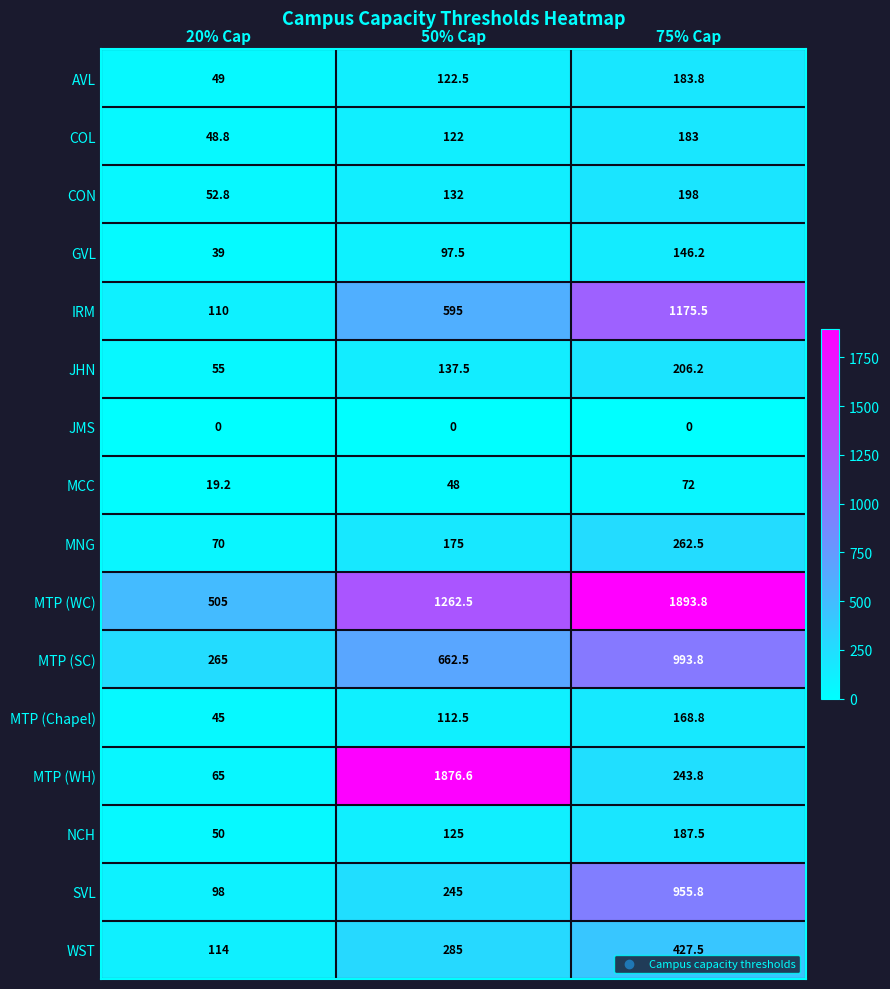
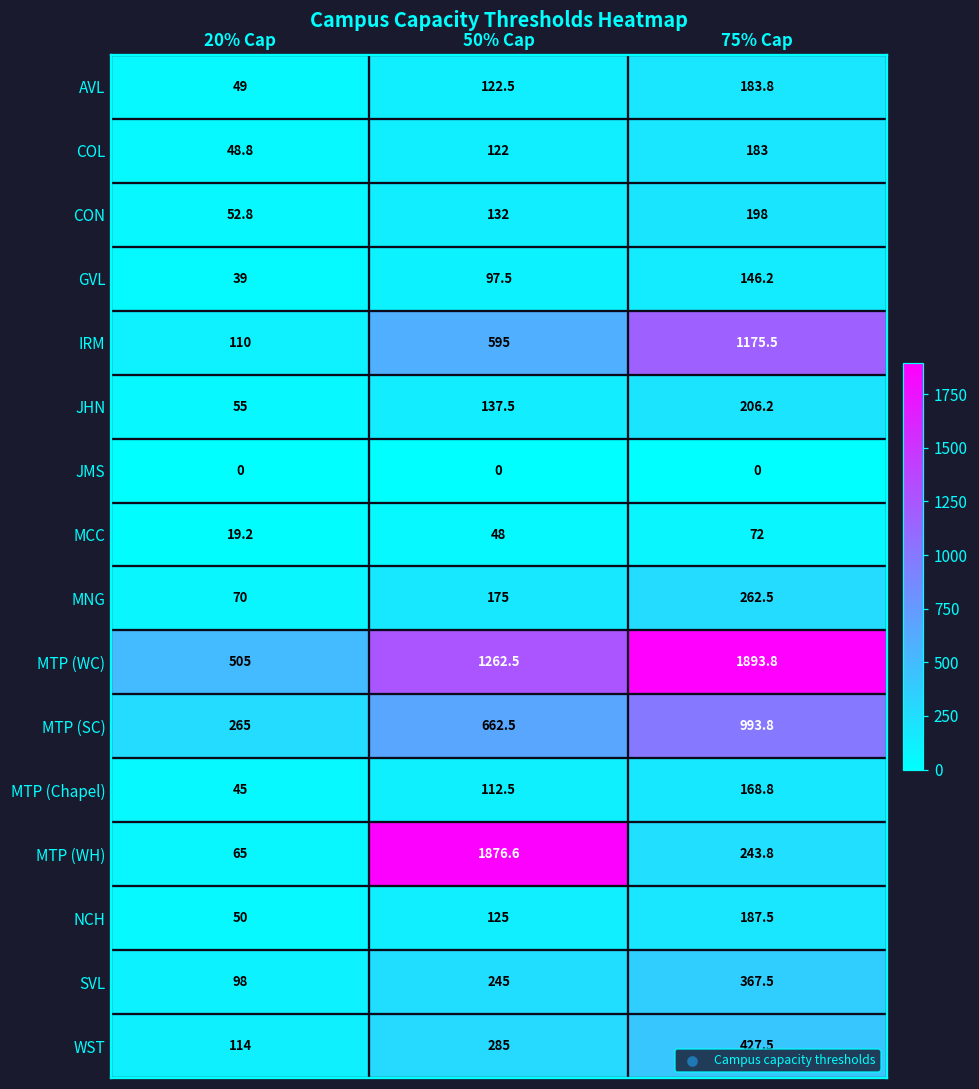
  {
    "AVL": {
      "20% Cap": 49,
      "50% Cap": 122.5,
      "75% Cap": 183.8
    },
    "COL": {
      "20% Cap": 48.8,
      "50% Cap": 122,
      "75% Cap": 183
    },
    "CON": {
      "20% Cap": 52.8,
      "50% Cap": 132,
      "75% Cap": 198
    },
    "GVL": {
      "20% Cap": 39,
      "50% Cap": 97.5,
      "75% Cap": 146.2
    },
    "IRM": {
      "20% Cap": 110,
      "50% Cap": 595,
      "75% Cap": 1175.5
    },
    "JHN": {
      "20% Cap": 55,
      "50% Cap": 137.5,
      "75% Cap": 206.2
    },
    "JMS": {
      "20% Cap": 0,
      "50% Cap": 0,
      "75% Cap": 0
    },
    "MCC": {
      "20% Cap": 19.2,
      "50% Cap": 48,
      "75% Cap": 72
    },
    "MNG": {
      "20% Cap": 70,
      "50% Cap": 175,
      "75% Cap": 262.5
    },
    "MTP (WC)": {
      "20% Cap": 505,
      "50% Cap": 1262.5,
      "75% Cap": 1893.8
    },
    "MTP (SC)": {
      "20% Cap": 265,
      "50% Cap": 662.5,
      "75% Cap": 993.8
    },
    "MTP (Chapel)": {
      "20% Cap": 45,
      "50% Cap": 112.5,
      "75% Cap": 168.8
    },
    "MTP (WH)": {
      "20% Cap": 65,
      "50% Cap": 1876.6,
      "75% Cap": 243.8
    },
    "NCH": {
      "20% Cap": 50,
      "50% Cap": 125,
      "75% Cap": 187.5
    },
    "SVL": {
      "20% Cap": 98,
      "50% Cap": 245,
-     "75% Cap": 955.8
+     "75% Cap": 367.5
    },
    "WST": {
      "20% Cap": 114,
      "50% Cap": 285
    }
  }
